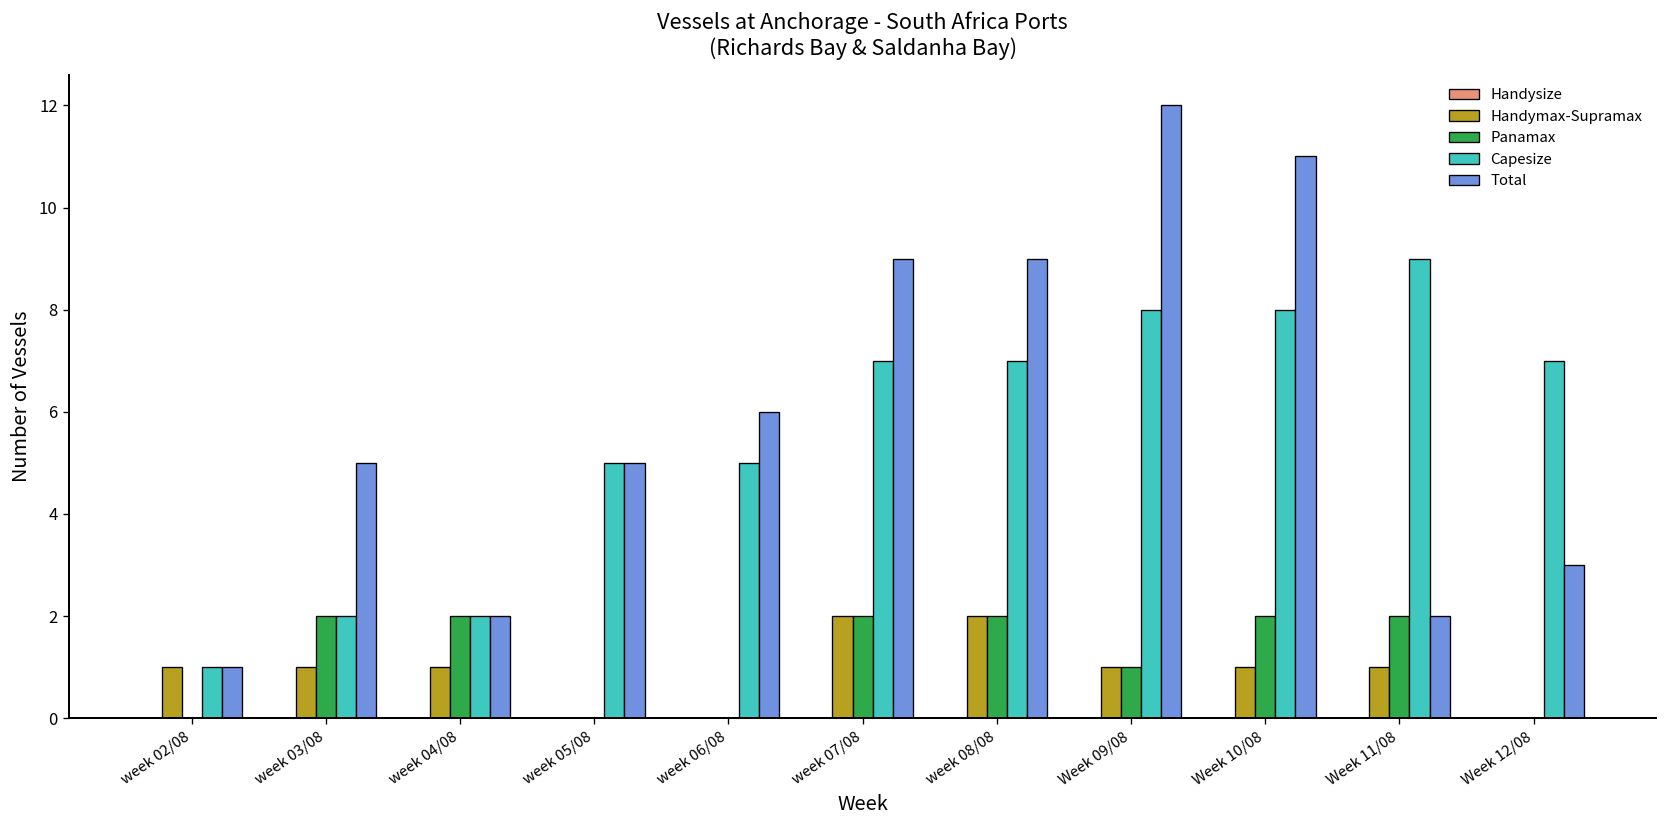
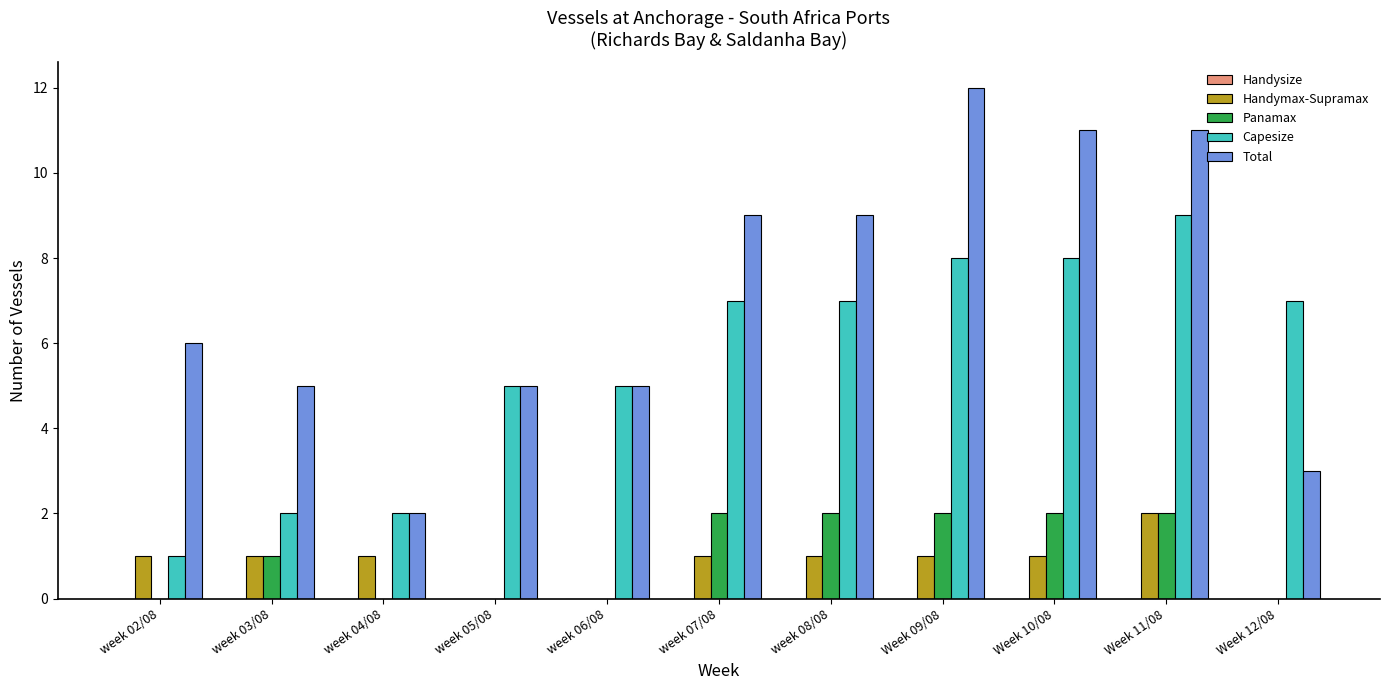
  {
    "Handysize": {
      "week 02/08": 0,
      "week 03/08": 0,
      "week 04/08": 0,
      "week 05/08": 0,
      "week 06/08": 0,
      "week 07/08": 0,
      "week 08/08": 0,
      "Week 09/08": 0,
      "Week 10/08": 0,
      "Week 11/08": 0,
      "Week 12/08": 0
    },
    "Handymax-Supramax": {
      "week 02/08": 1,
      "week 03/08": 1,
      "week 04/08": 1,
      "week 05/08": 0,
      "week 06/08": 0,
-     "week 07/08": 2,
-     "week 08/08": 2,
+     "week 07/08": 1,
+     "week 08/08": 1,
      "Week 09/08": 1,
      "Week 10/08": 1,
-     "Week 11/08": 1,
+     "Week 11/08": 2,
      "Week 12/08": 0
    },
    "Panamax": {
      "week 02/08": 0,
-     "week 03/08": 2,
-     "week 04/08": 2,
+     "week 03/08": 1,
+     "week 04/08": 0,
      "week 05/08": 0,
      "week 06/08": 0,
      "week 07/08": 2,
      "week 08/08": 2,
-     "Week 09/08": 1,
+     "Week 09/08": 2,
      "Week 10/08": 2,
      "Week 11/08": 2,
      "Week 12/08": 0
    },
    "Capesize": {
      "week 02/08": 1,
      "week 03/08": 2,
      "week 04/08": 2,
      "week 05/08": 5,
      "week 06/08": 5,
      "week 07/08": 7,
      "week 08/08": 7,
      "Week 09/08": 8,
      "Week 10/08": 8,
      "Week 11/08": 9,
      "Week 12/08": 7
    },
    "Total": {
-     "week 02/08": 1,
+     "week 02/08": 6,
      "week 03/08": 5,
      "week 04/08": 2,
      "week 05/08": 5,
-     "week 06/08": 6,
+     "week 06/08": 5,
      "week 07/08": 9,
      "week 08/08": 9,
      "Week 09/08": 12,
      "Week 10/08": 11,
-     "Week 11/08": 2,
+     "Week 11/08": 11,
      "Week 12/08": 3
    }
  }
